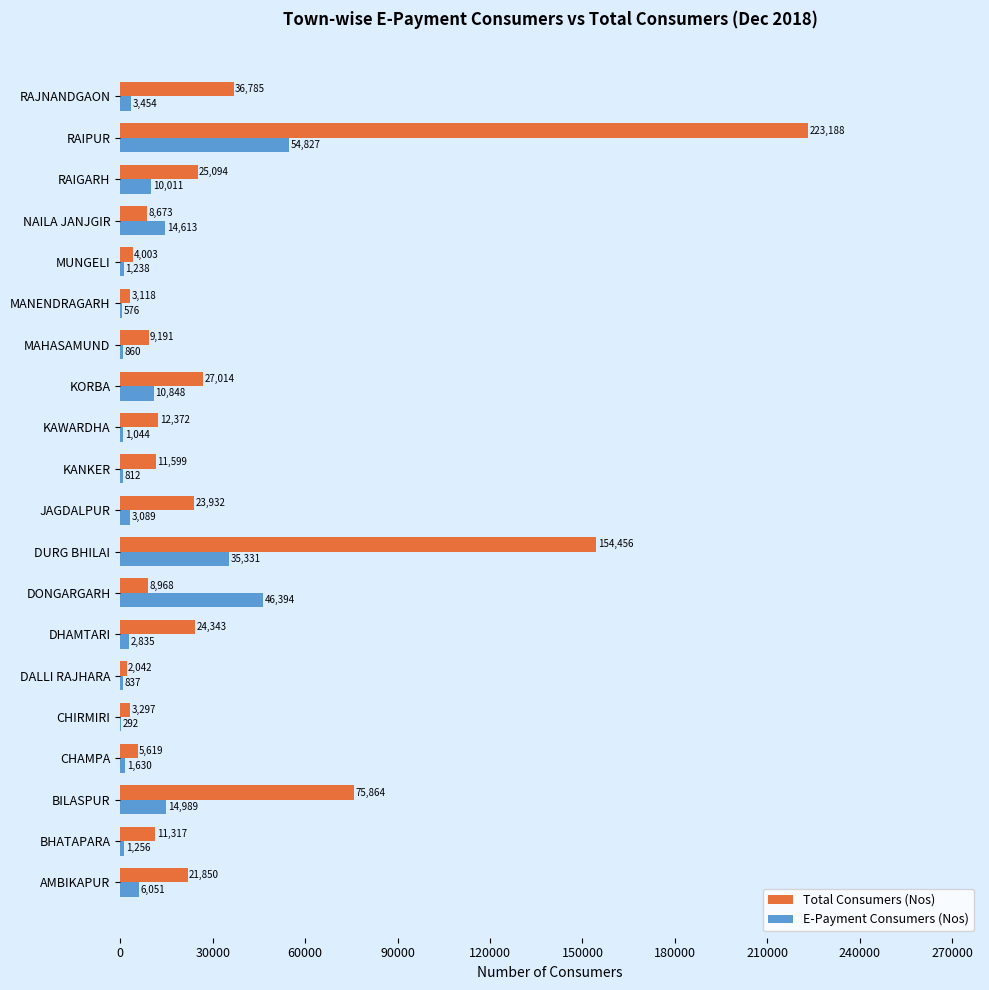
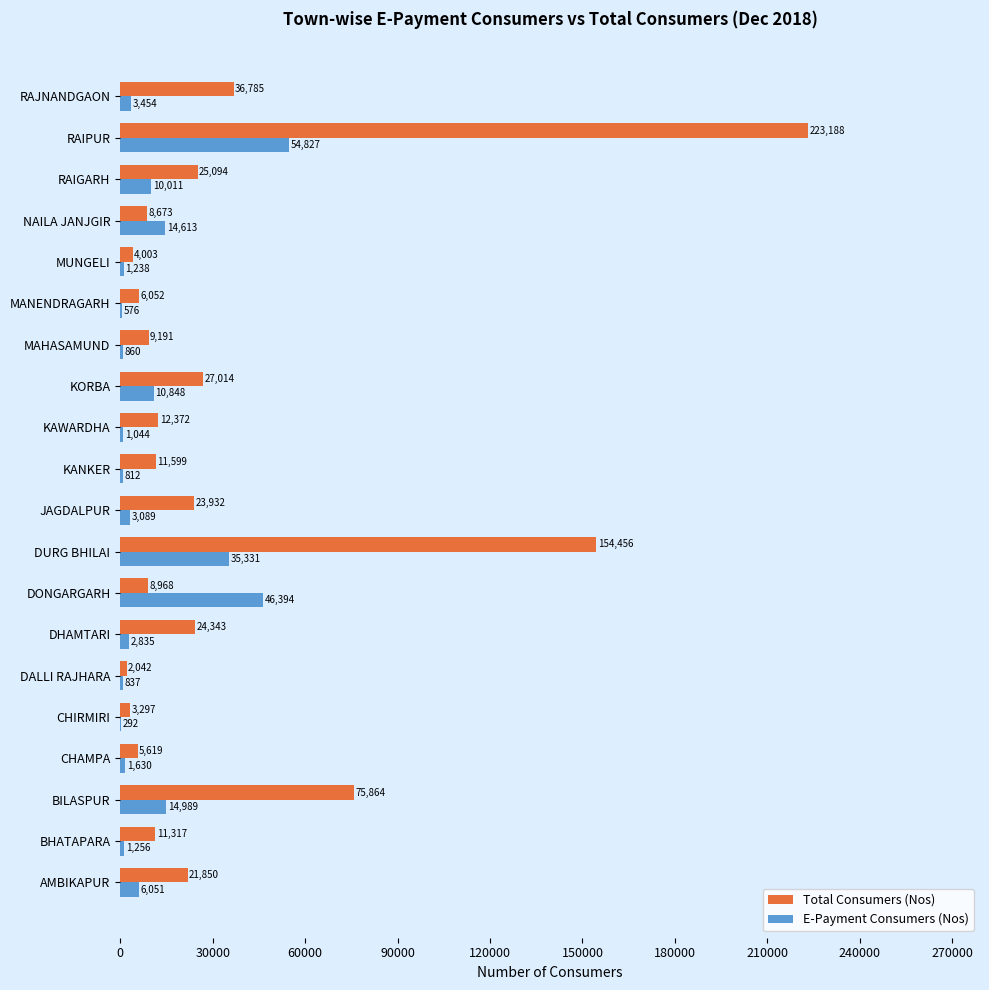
  {
    "Total Consumers (Nos)": {
      "RAJNANDGAON": "36,785",
      "RAIPUR": "223,188",
      "RAIGARH": "25,094",
      "NAILA JANJGIR": "8,673",
      "MUNGELI": "4,003",
-     "MANENDRAGARH": "3,118",
+     "MANENDRAGARH": "6,052",
      "MAHASAMUND": "9,191",
      "KORBA": "27,014",
      "KAWARDHA": "12,372",
      "KANKER": "11,599",
      "JAGDALPUR": "23,932",
      "DURG BHILAI": "154,456",
      "DONGARGARH": "8,968",
      "DHAMTARI": "24,343",
      "DALLI RAJHARA": "2,042",
      "CHIRMIRI": "3,297",
      "CHAMPA": "5,619",
      "BILASPUR": "75,864",
      "BHATAPARA": "11,317",
      "AMBIKAPUR": "21,850"
    },
    "E-Payment Consumers (Nos)": {
      "RAJNANDGAON": "3,454",
      "RAIPUR": "54,827",
      "RAIGARH": "10,011",
      "NAILA JANJGIR": "14,613",
      "MUNGELI": "1,238",
      "MANENDRAGARH": "576",
      "MAHASAMUND": "860",
      "KORBA": "10,848",
      "KAWARDHA": "1,044",
      "KANKER": "812",
      "JAGDALPUR": "3,089",
      "DURG BHILAI": "35,331",
      "DONGARGARH": "46,394",
      "DHAMTARI": "2,835",
      "DALLI RAJHARA": "837",
      "CHIRMIRI": "292",
      "CHAMPA": "1,630",
      "BILASPUR": "14,989",
      "BHATAPARA": "1,256",
      "AMBIKAPUR": "6,051"
    }
  }
